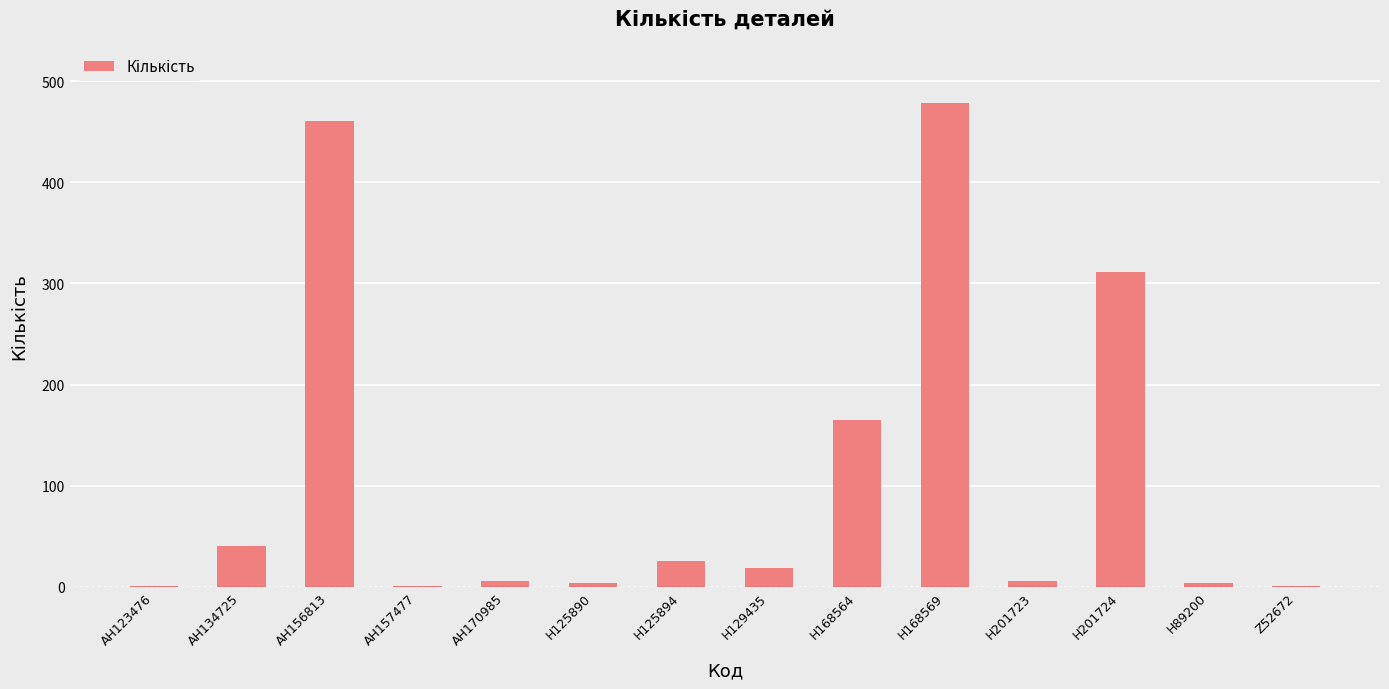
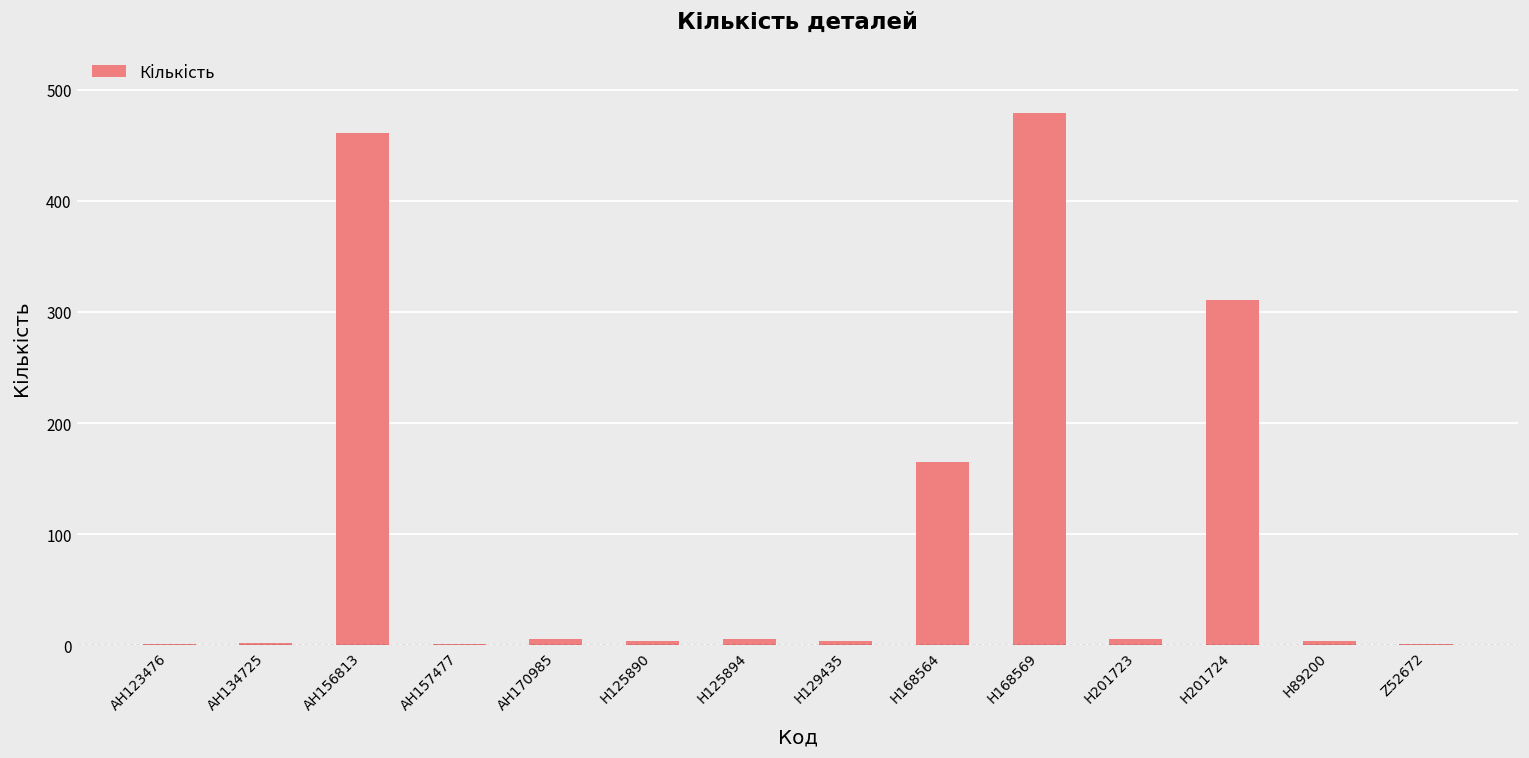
  {
-   "AH134725": 40,
+   "AH134725": 2,
    "AH156813": 461,
    "AH170985": 6,
    "H125890": 4,
-   "H125894": 25,
-   "H129435": 18,
+   "H125894": 6,
+   "H129435": 4,
    "H168564": 165,
    "H168569": 479,
    "H201723": 6,
    "H201724": 311,
    "H89200": 4
  }
